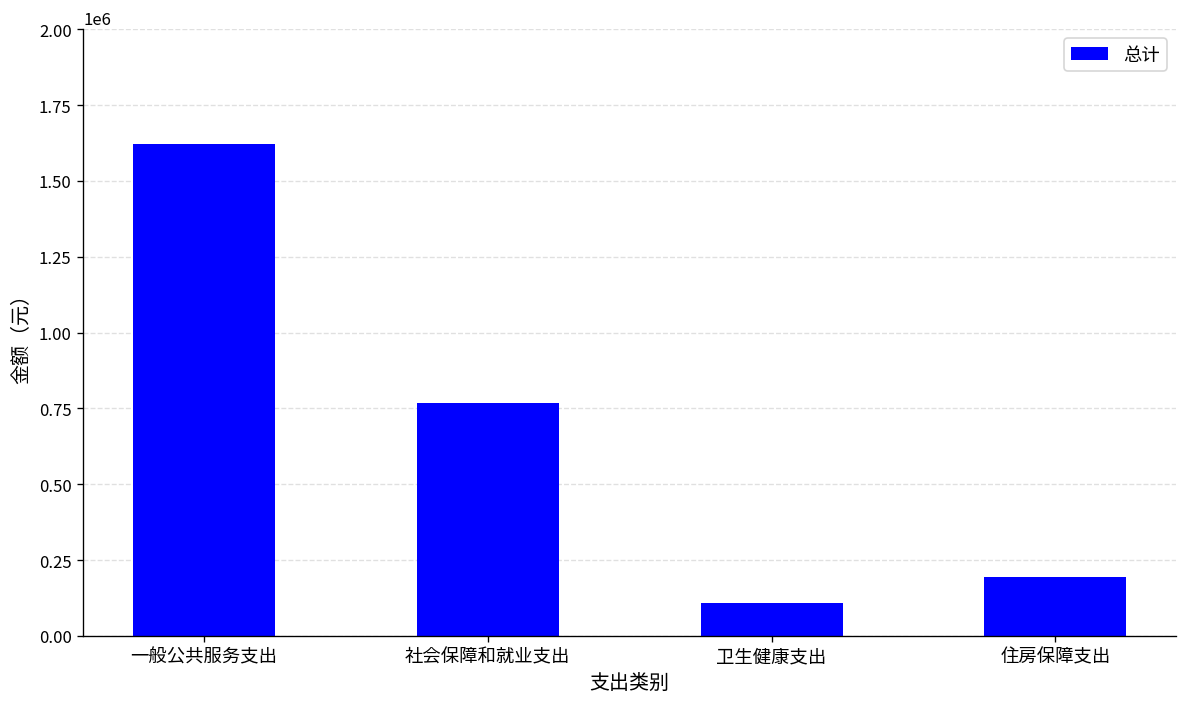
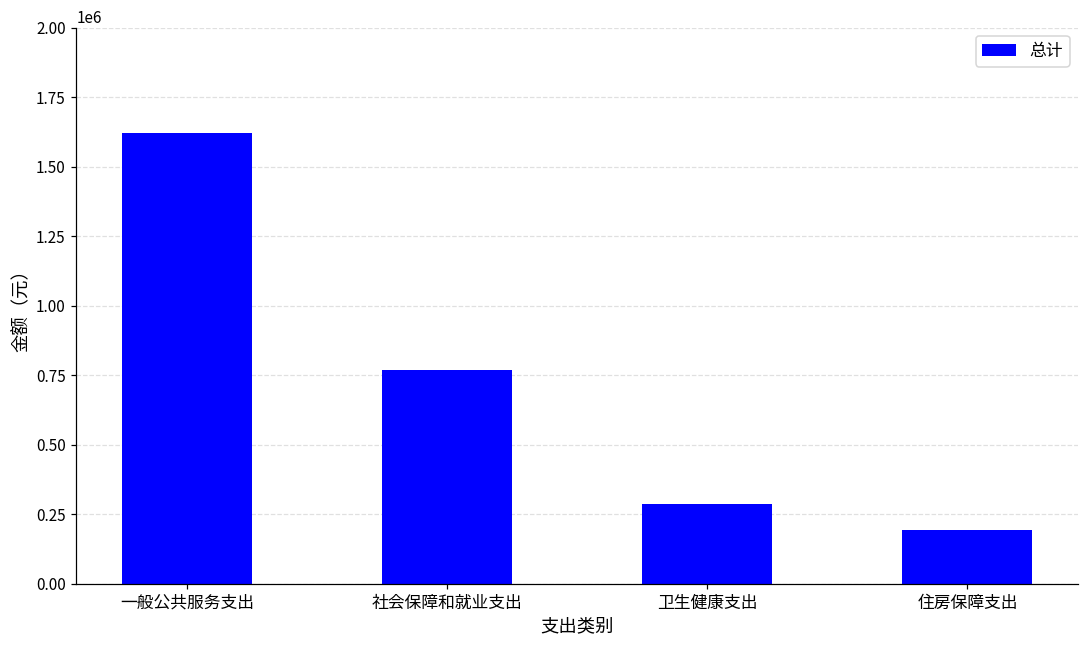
  {
    "一般公共服务支出": 1620000,
    "社会保障和就业支出": 770000,
-   "卫生健康支出": 110000,
+   "卫生健康支出": 290000,
    "住房保障支出": 190000
  }
